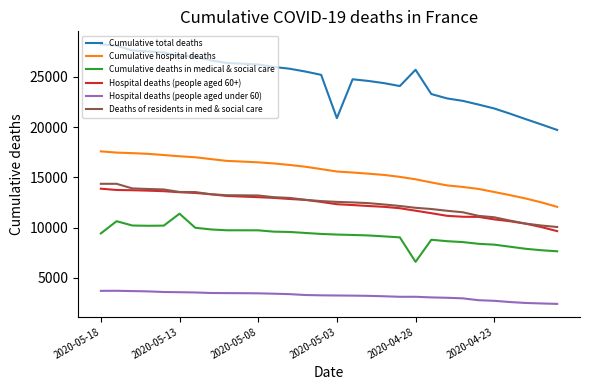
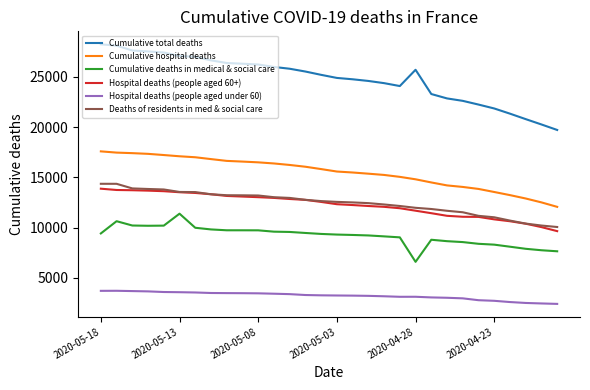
  {
    "Cumulative total deaths": {
-     "2020-05-03": 20900,
+     "2020-05-03": 24900,
      "2020-04-28": 25700,
      "2020-04-23": 21900
    },
    "Cumulative hospital deaths": {
      "2020-05-18": 17600,
      "2020-05-13": 17100,
      "2020-05-08": 16500,
      "2020-05-03": 15600,
      "2020-04-28": 14800,
      "2020-04-23": 13500
    },
    "Cumulative deaths in medical & social care": {
      "2020-05-18": 9400,
      "2020-05-13": 11400,
      "2020-05-08": 9700,
      "2020-05-03": 9300,
      "2020-04-28": 6600,
      "2020-04-23": 8300
    },
    "Hospital deaths (people aged 60+)": {
      "2020-05-18": 13900,
      "2020-04-28": 11700
    },
    "Hospital deaths (people aged under 60)": {
      "2020-05-18": 3700,
      "2020-05-13": 3600,
      "2020-05-08": 3500,
      "2020-05-03": 3300,
      "2020-04-28": 3100,
      "2020-04-23": 2700
    },
    "Deaths of residents in med & social care": {
      "2020-05-18": 14400,
      "2020-04-28": 12000
    }
  }
